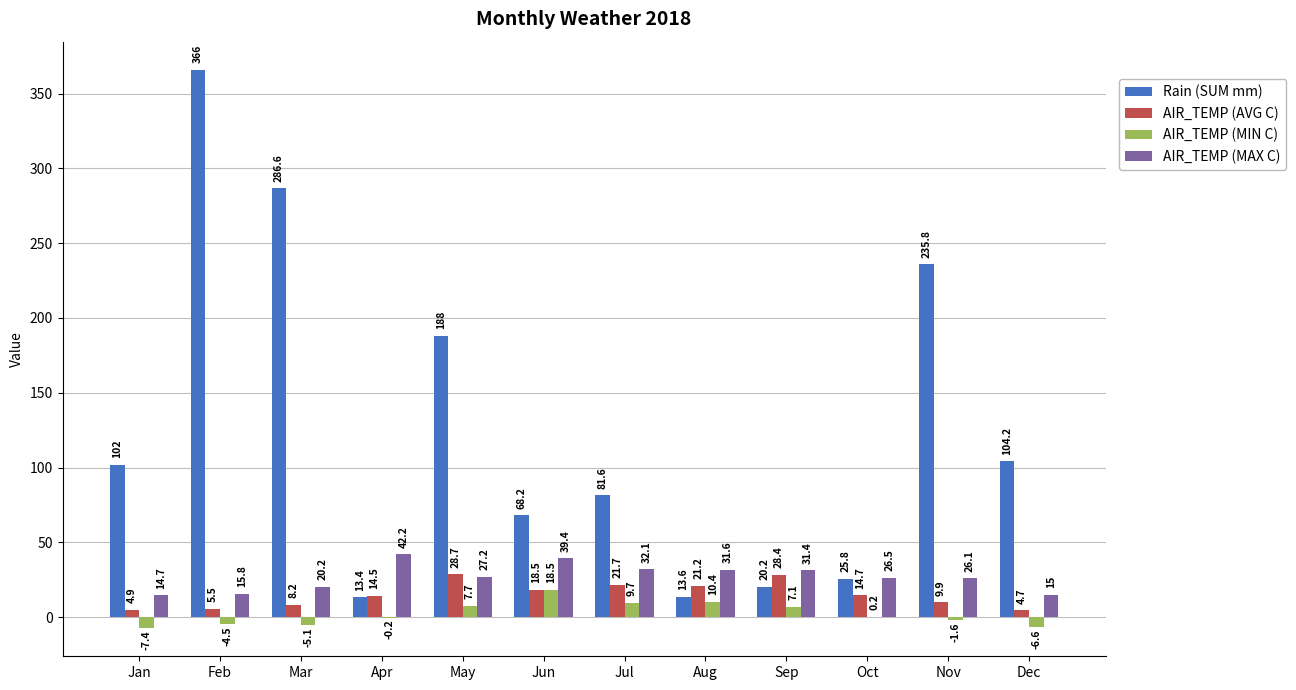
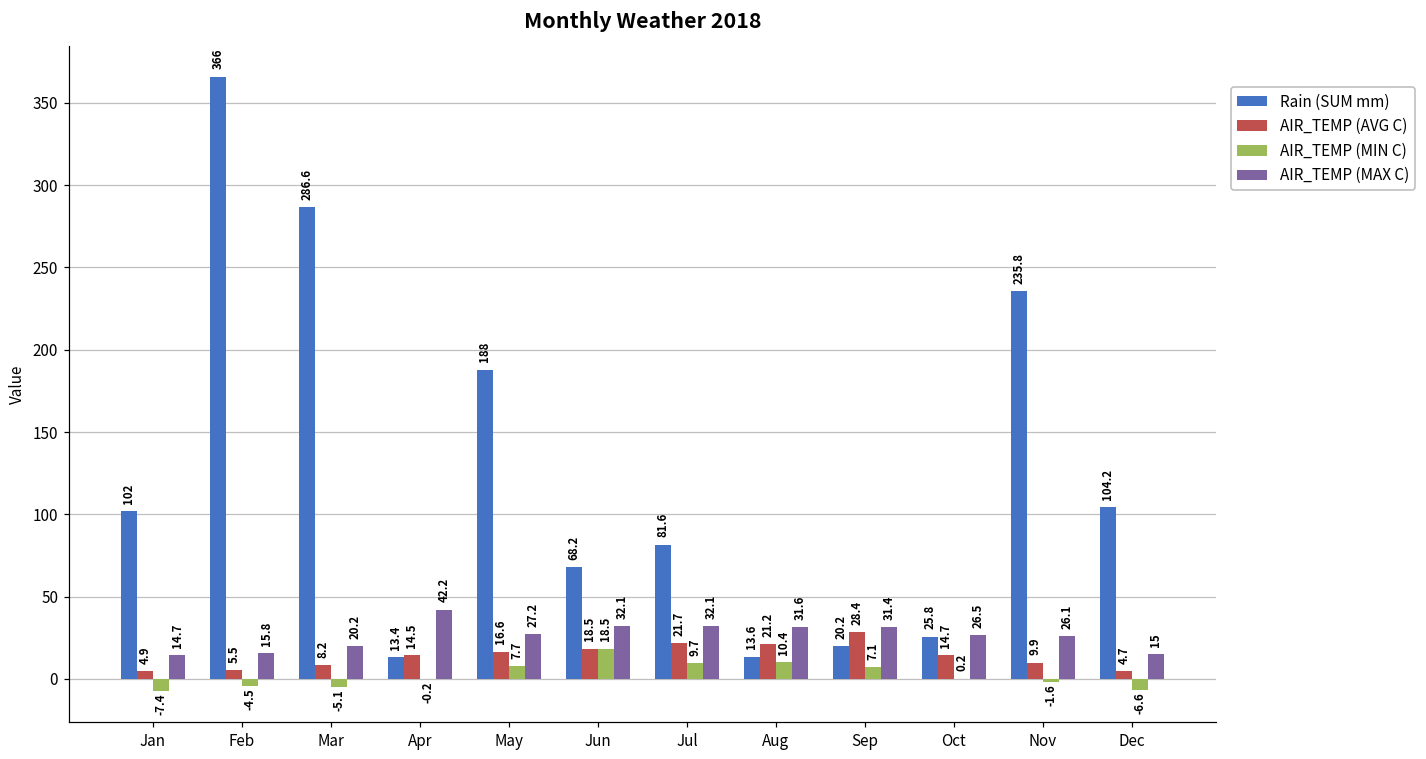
  {
    "Rain (SUM mm)": {
      "Jan": 102,
      "Feb": 366,
      "Mar": 286.6,
      "Apr": 13.4,
      "May": 188,
      "Jun": 68.2,
      "Jul": 81.6,
      "Aug": 13.6,
      "Sep": 20.2,
      "Oct": 25.8,
      "Nov": 235.8,
      "Dec": 104.2
    },
    "AIR_TEMP (AVG C)": {
      "Jan": 4.9,
      "Feb": 5.5,
      "Mar": 8.2,
      "Apr": 14.5,
-     "May": 28.7,
+     "May": 16.6,
      "Jun": 18.5,
      "Jul": 21.7,
      "Aug": 21.2,
      "Sep": 28.4,
      "Oct": 14.7,
      "Nov": 9.9,
      "Dec": 4.7
    },
    "AIR_TEMP (MIN C)": {
      "Jan": -7.4,
      "Feb": -4.5,
      "Mar": -5.1,
      "Apr": -0.2,
      "May": 7.7,
      "Jun": 18.5,
      "Jul": 9.7,
      "Aug": 10.4,
      "Sep": 7.1,
      "Oct": 0.2,
      "Nov": -1.6,
      "Dec": -6.6
    },
    "AIR_TEMP (MAX C)": {
      "Jan": 14.7,
      "Feb": 15.8,
      "Mar": 20.2,
      "Apr": 42.2,
      "May": 27.2,
-     "Jun": 39.4,
+     "Jun": 32.1,
      "Jul": 32.1,
      "Aug": 31.6,
      "Sep": 31.4,
      "Oct": 26.5,
      "Nov": 26.1,
      "Dec": 15
    }
  }
